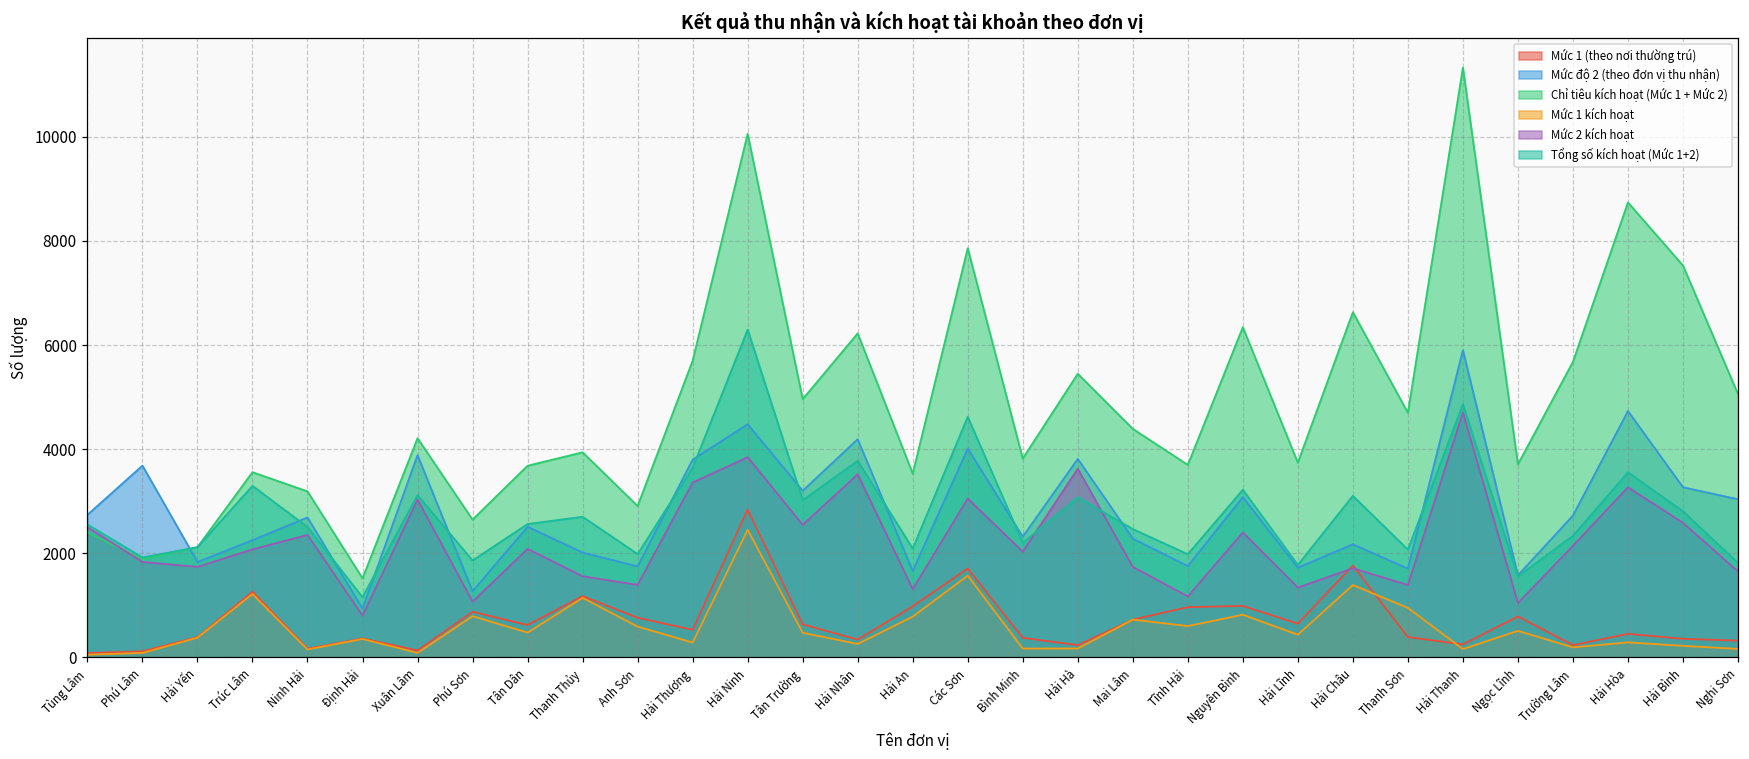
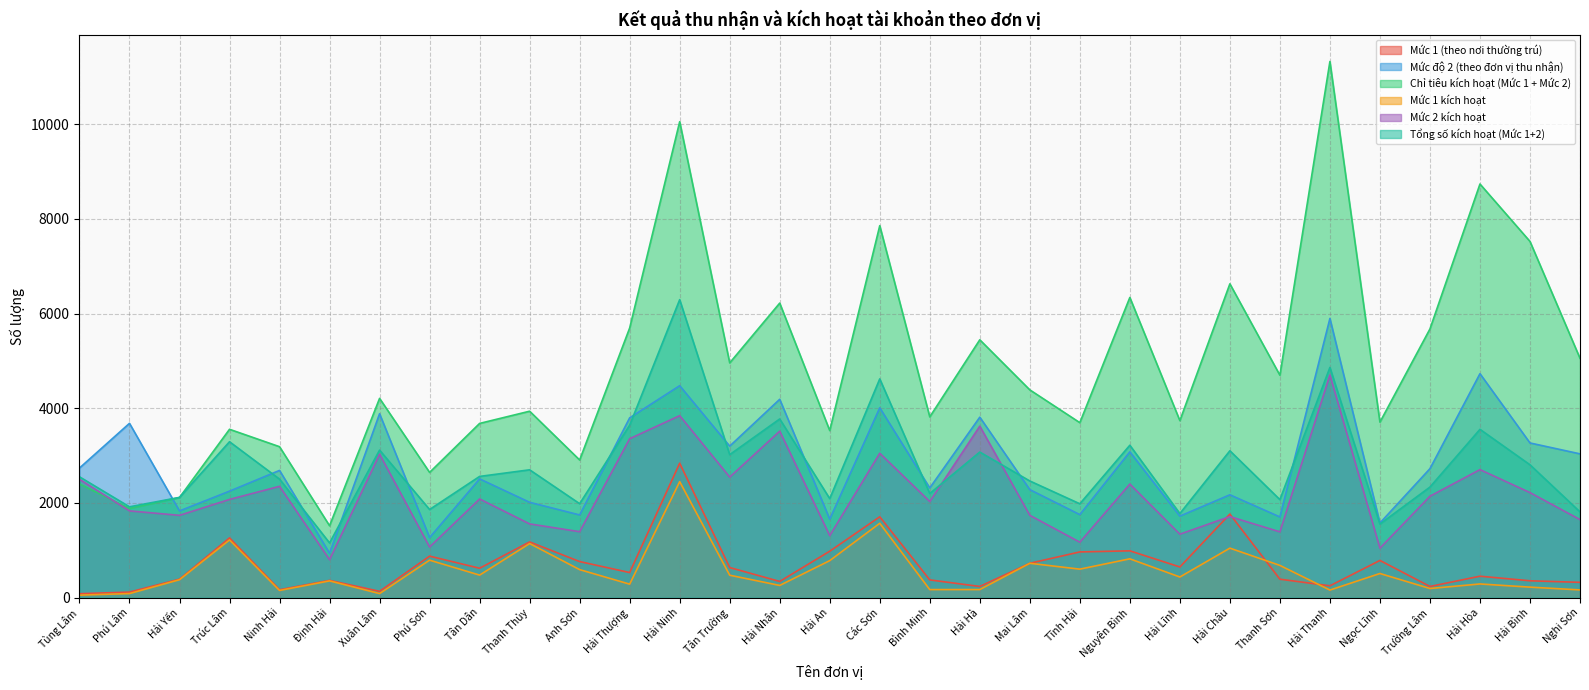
  {
    "Mức 1 (theo nơi thường trú)": {
      "Phú Sơn": 900,
      "Tân Dân": 600,
      "Anh Sơn": 800,
      "Hải Thượng": 500,
      "Hải Ninh": 2800,
      "Tân Trường": 600,
      "Hải Nhân": 300,
      "Hải An": 1000,
      "Các Sơn": 1700,
      "Bình Minh": 400,
      "Hải Hà": 200,
      "Tĩnh Hải": 1000,
      "Nguyên Bình": 1000,
      "Hải Lĩnh": 600,
      "Thanh Sơn": 400,
      "Hải Thanh": 300,
      "Ngọc Lĩnh": 800,
      "Hải Hòa": 500,
      "Hải Bình": 400,
      "Nghi Sơn": 300
    },
    "Mức độ 2 (theo đơn vị thu nhận)": {
      "Tùng Lâm": 2700,
      "Phú Lâm": 3700,
      "Hải Yến": 1800,
      "Trúc Lâm": 2300,
      "Ninh Hải": 2700,
      "Định Hải": 900,
      "Xuân Lâm": 3900,
      "Phú Sơn": 1300,
      "Thanh Thủy": 2000,
      "Anh Sơn": 1700,
      "Hải Thượng": 3800,
      "Hải Ninh": 4500,
      "Tân Trường": 3200,
      "Hải Nhân": 4200,
      "Hải An": 1700,
      "Các Sơn": 4000,
      "Bình Minh": 2300,
      "Hải Hà": 3800,
      "Mai Lâm": 2300,
      "Tĩnh Hải": 1800,
      "Nguyên Bình": 3100,
      "Hải Lĩnh": 1700,
      "Hải Châu": 2200,
      "Thanh Sơn": 1700,
      "Hải Thanh": 5900,
      "Trường Lâm": 2700,
      "Hải Hòa": 4700,
      "Hải Bình": 3300,
      "Nghi Sơn": 3000
    },
    "Mức 1 kích hoạt": {
      "Phú Sơn": 800,
      "Tân Dân": 500,
      "Anh Sơn": 600,
      "Hải Thượng": 300,
      "Hải Ninh": 2500,
      "Tân Trường": 500,
      "Hải Nhân": 300,
      "Hải An": 800,
      "Các Sơn": 1600,
      "Bình Minh": 200,
      "Hải Hà": 200,
      "Tĩnh Hải": 600,
      "Nguyên Bình": 800,
      "Hải Lĩnh": 400,
-     "Hải Châu": 1400,
-     "Thanh Sơn": 1000,
+     "Hải Châu": 1000,
+     "Thanh Sơn": 700,
      "Hải Thanh": 200,
      "Ngọc Lĩnh": 500,
      "Hải Hòa": 300,
      "Hải Bình": 200,
      "Nghi Sơn": 200
    },
    "Mức 2 kích hoạt": {
      "Hải Yến": 1700,
      "Trúc Lâm": 2100,
      "Ninh Hải": 2400,
      "Định Hải": 800,
      "Xuân Lâm": 3000,
      "Phú Sơn": 1100,
      "Tân Dân": 2100,
      "Thanh Thủy": 1600,
      "Anh Sơn": 1400,
      "Hải Thượng": 3400,
      "Hải Ninh": 3800,
      "Tân Trường": 2500,
      "Hải Nhân": 3500,
      "Hải An": 1300,
      "Các Sơn": 3100,
      "Bình Minh": 2000,
      "Hải Hà": 3600,
      "Mai Lâm": 1700,
      "Tĩnh Hải": 1200,
      "Nguyên Bình": 2400,
      "Hải Lĩnh": 1300,
      "Thanh Sơn": 1400,
      "Hải Thanh": 4700,
      "Ngọc Lĩnh": 1000,
      "Trường Lâm": 2100,
-     "Hải Hòa": 3300,
-     "Hải Bình": 2600,
+     "Hải Hòa": 2700,
+     "Hải Bình": 2200,
      "Nghi Sơn": 1600
    }
  }
